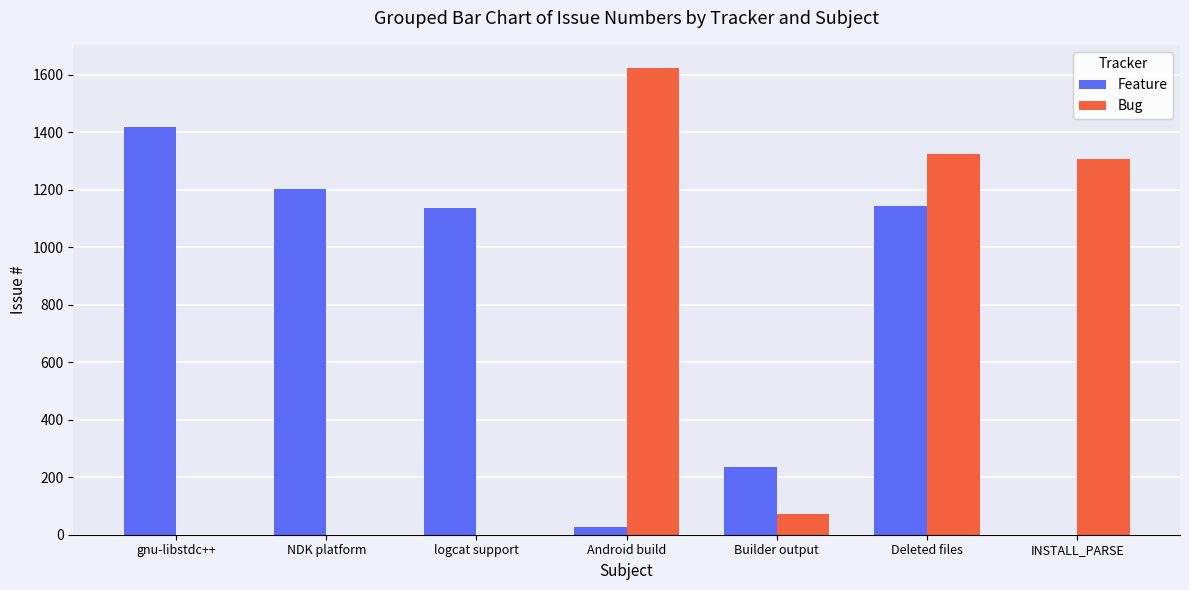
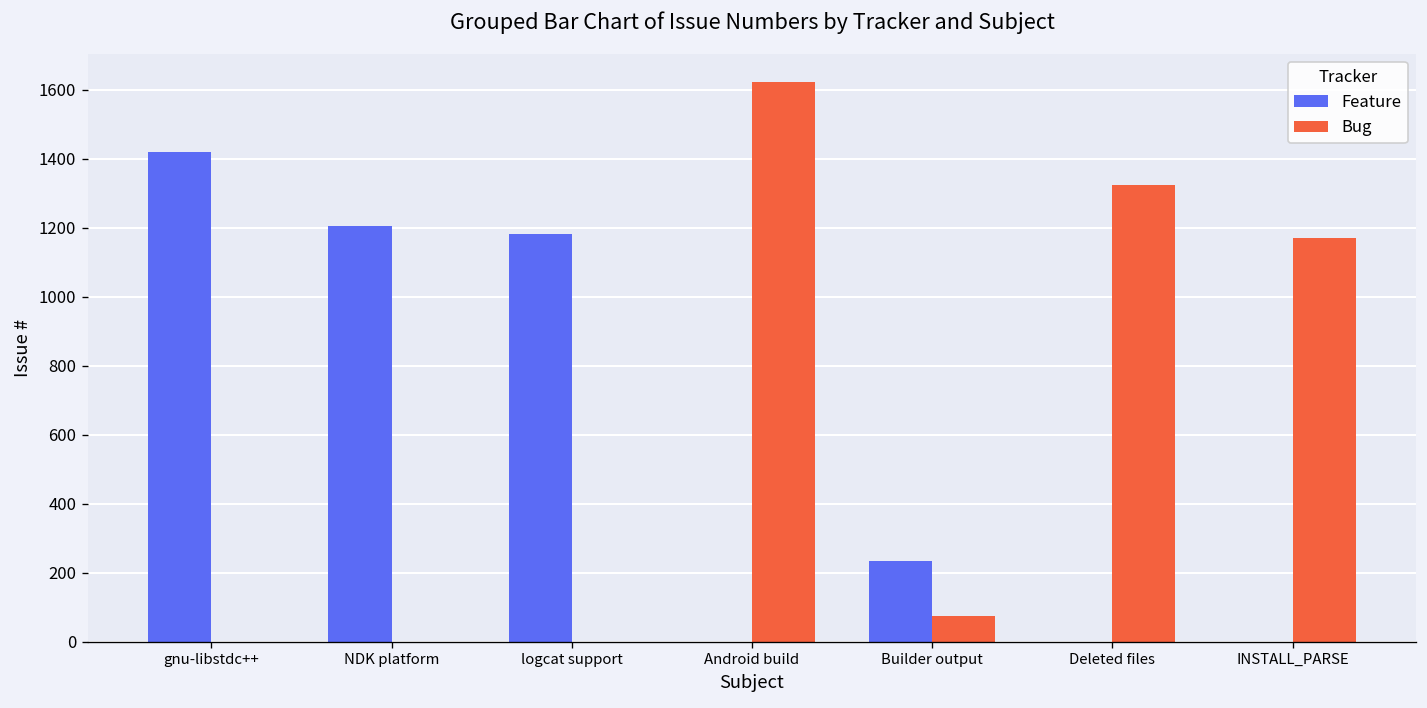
  {
    "Feature": {
      "gnu-libstdc++": 1420,
      "NDK platform": 1200,
-     "logcat support": 1140,
-     "Android build": 30,
+     "logcat support": 1180,
+     "Android build": 0,
      "Builder output": 240,
-     "Deleted files": 1150,
+     "Deleted files": 0,
      "INSTALL_PARSE": 0
    },
    "Bug": {
      "gnu-libstdc++": 0,
      "NDK platform": 0,
      "logcat support": 0,
      "Android build": 1620,
      "Builder output": 70,
      "Deleted files": 1330,
-     "INSTALL_PARSE": 1310
+     "INSTALL_PARSE": 1170
    }
  }
